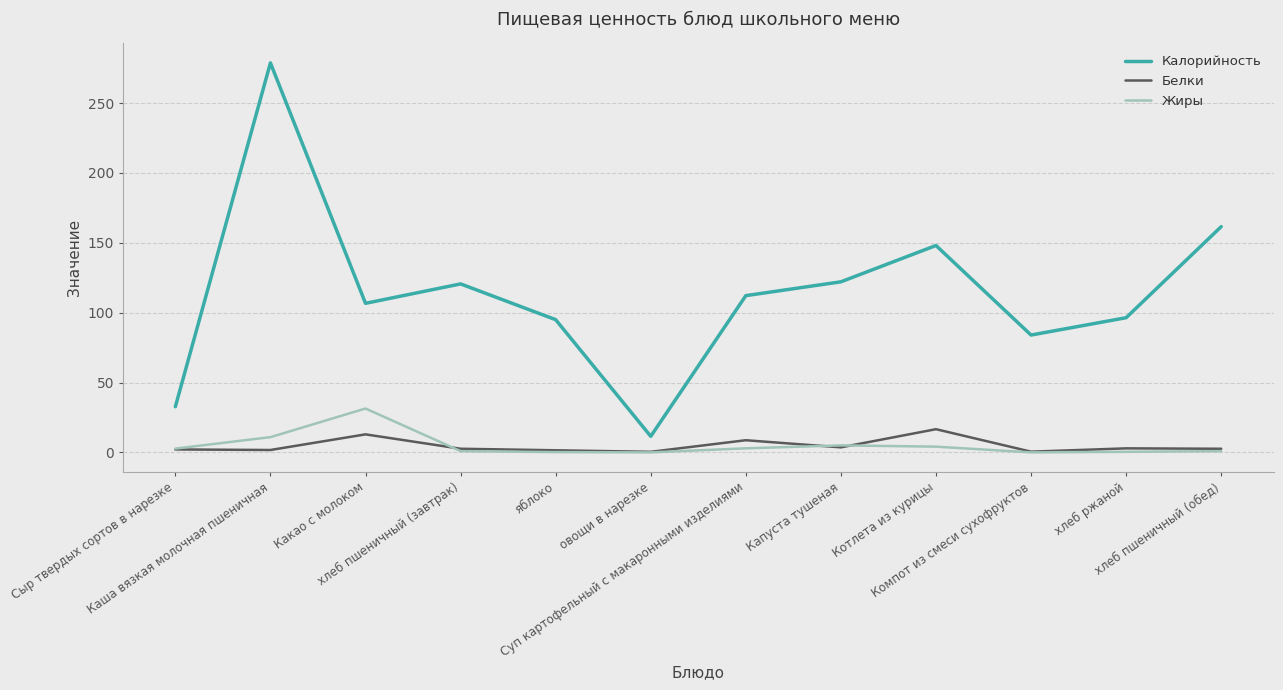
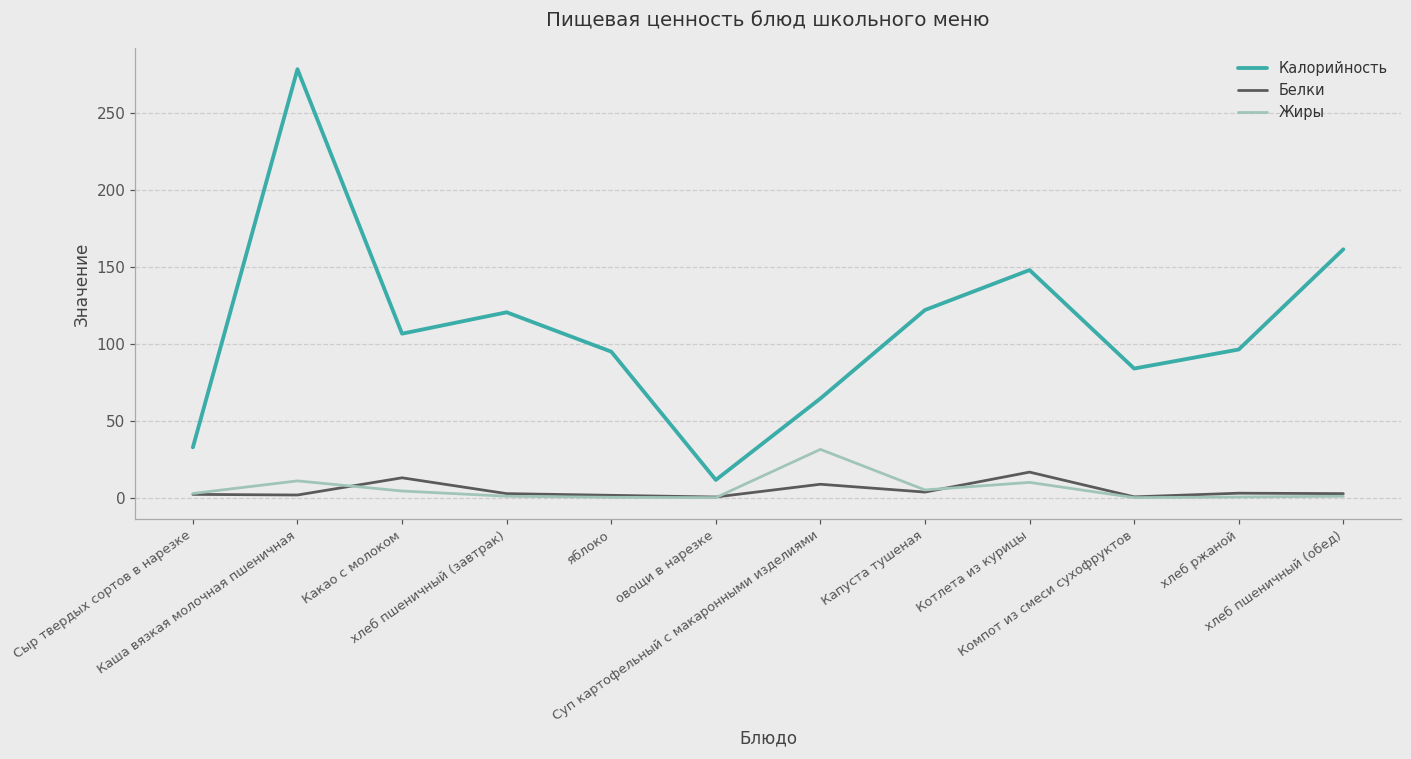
  {
    "Калорийность": {
      "Сыр твердых сортов в нарезке": 33,
      "Каша вязкая молочная пшеничная": 279,
      "Какао с молоком": 107,
      "хлеб пшеничный (завтрак)": 121,
      "яблоко": 95,
      "овощи в нарезке": 12,
-     "Суп картофельный с макаронными изделиями": 112,
+     "Суп картофельный с макаронными изделиями": 65,
      "Капуста тушеная": 122,
      "Котлета из курицы": 148,
      "Компот из смеси сухофруктов": 84,
      "хлеб ржаной": 96,
      "хлеб пшеничный (обед)": 162
    },
    "Белки": {
      "Каша вязкая молочная пшеничная": 2,
      "Какао с молоком": 13,
      "Суп картофельный с макаронными изделиями": 9,
      "Котлета из курицы": 17,
      "хлеб ржаной": 3
    },
    "Жиры": {
      "Каша вязкая молочная пшеничная": 11,
-     "Какао с молоком": 31,
-     "Суп картофельный с макаронными изделиями": 3,
-     "Котлета из курицы": 4,
+     "Какао с молоком": 4,
+     "Суп картофельный с макаронными изделиями": 31,
+     "Котлета из курицы": 10,
      "хлеб ржаной": 0
    }
  }
